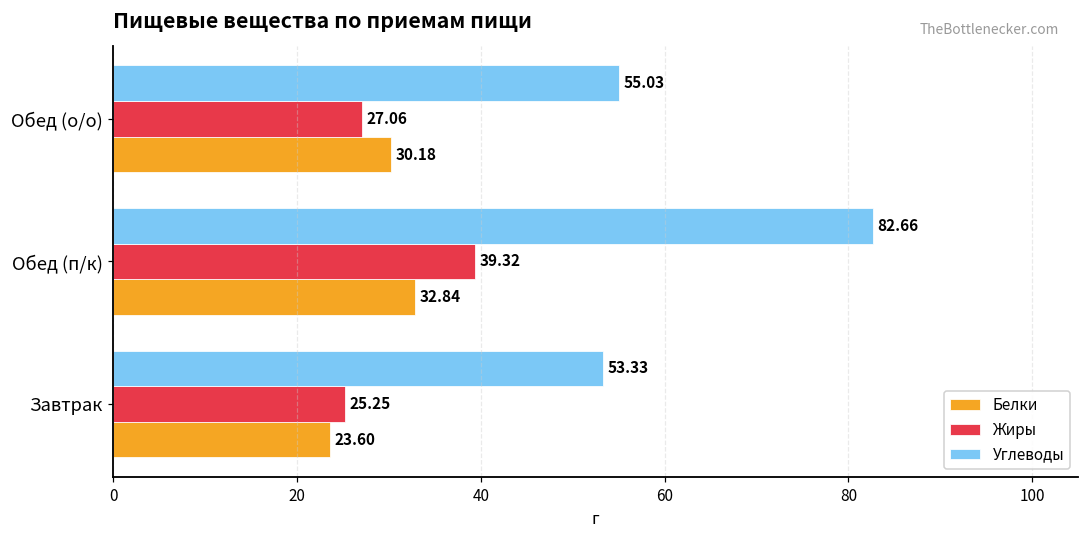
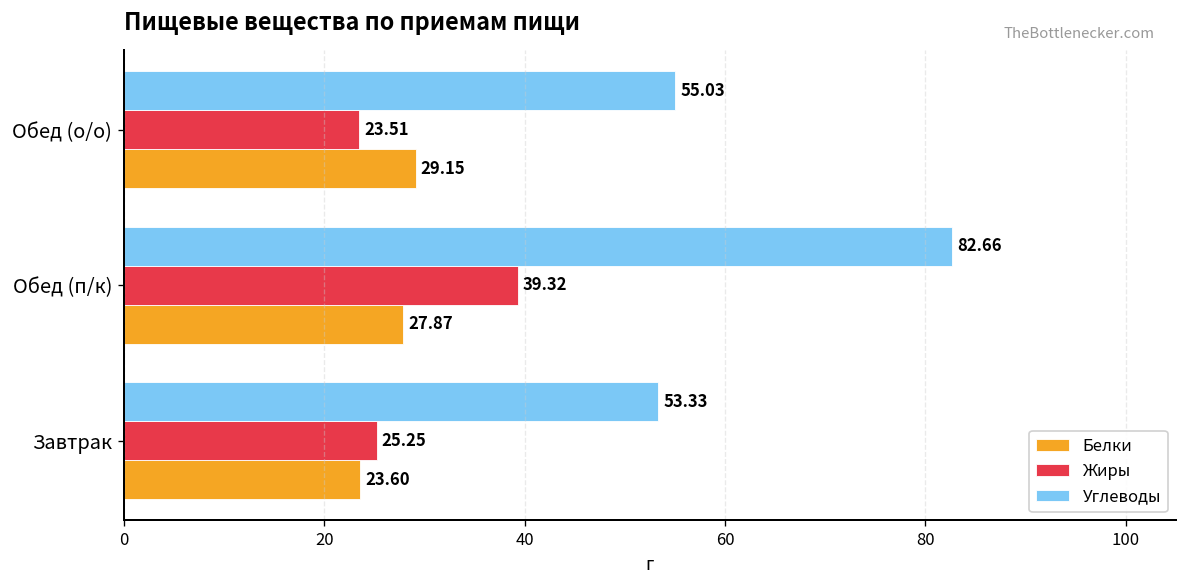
  {
    "Белки": {
-     "Обед (о/о)": 30.18,
-     "Обед (п/к)": 32.84,
+     "Обед (о/о)": 29.15,
+     "Обед (п/к)": 27.87,
      "Завтрак": 23.60
    },
    "Жиры": {
-     "Обед (о/о)": 27.06,
+     "Обед (о/о)": 23.51,
      "Обед (п/к)": 39.32,
      "Завтрак": 25.25
    },
    "Углеводы": {
      "Обед (о/о)": 55.03,
      "Обед (п/к)": 82.66,
      "Завтрак": 53.33
    }
  }
